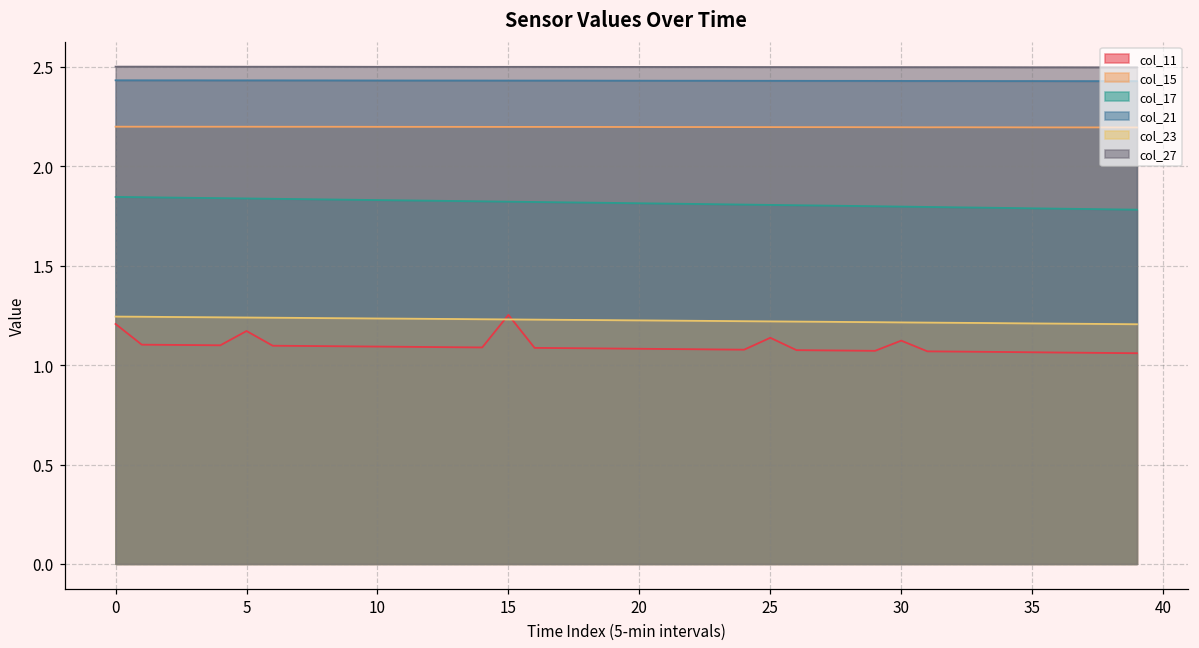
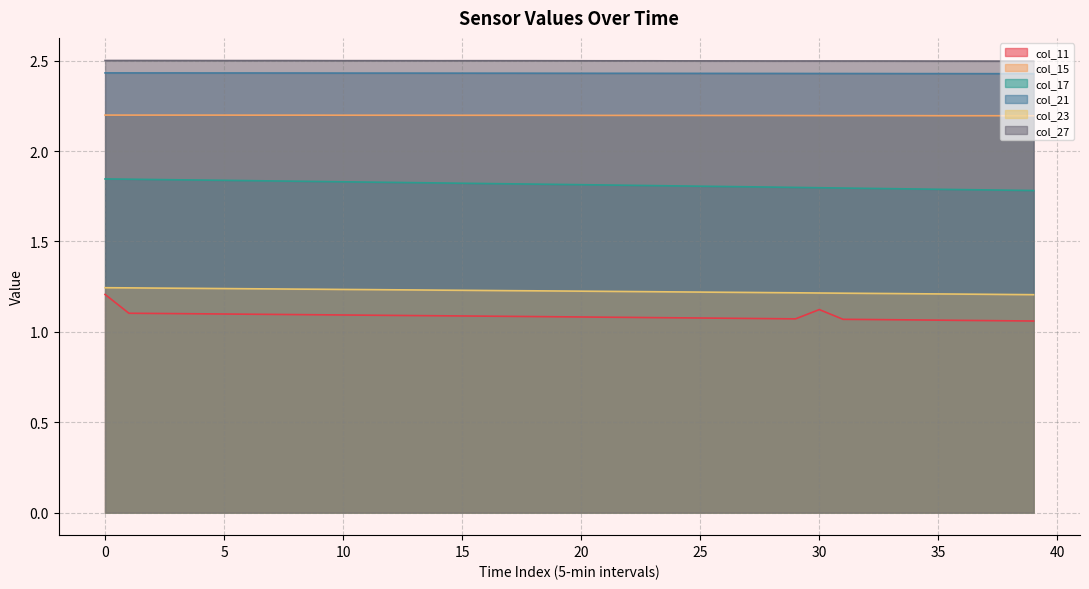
  {
    "col_11": {
      "0": 1.21,
-     "5": 1.17,
+     "5": 1.10,
      "10": 1.09,
-     "15": 1.25,
+     "15": 1.09,
      "20": 1.08,
-     "25": 1.14,
+     "25": 1.08,
      "30": 1.12,
      "35": 1.06
    }
  }
